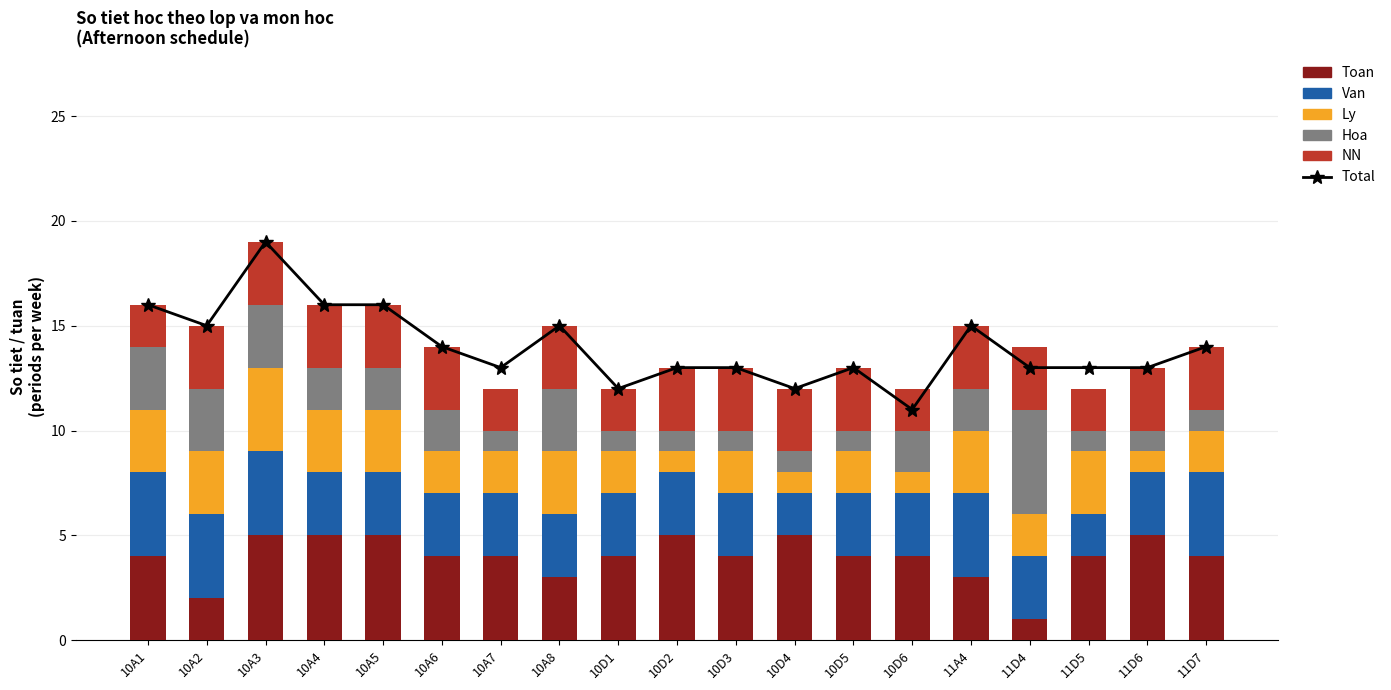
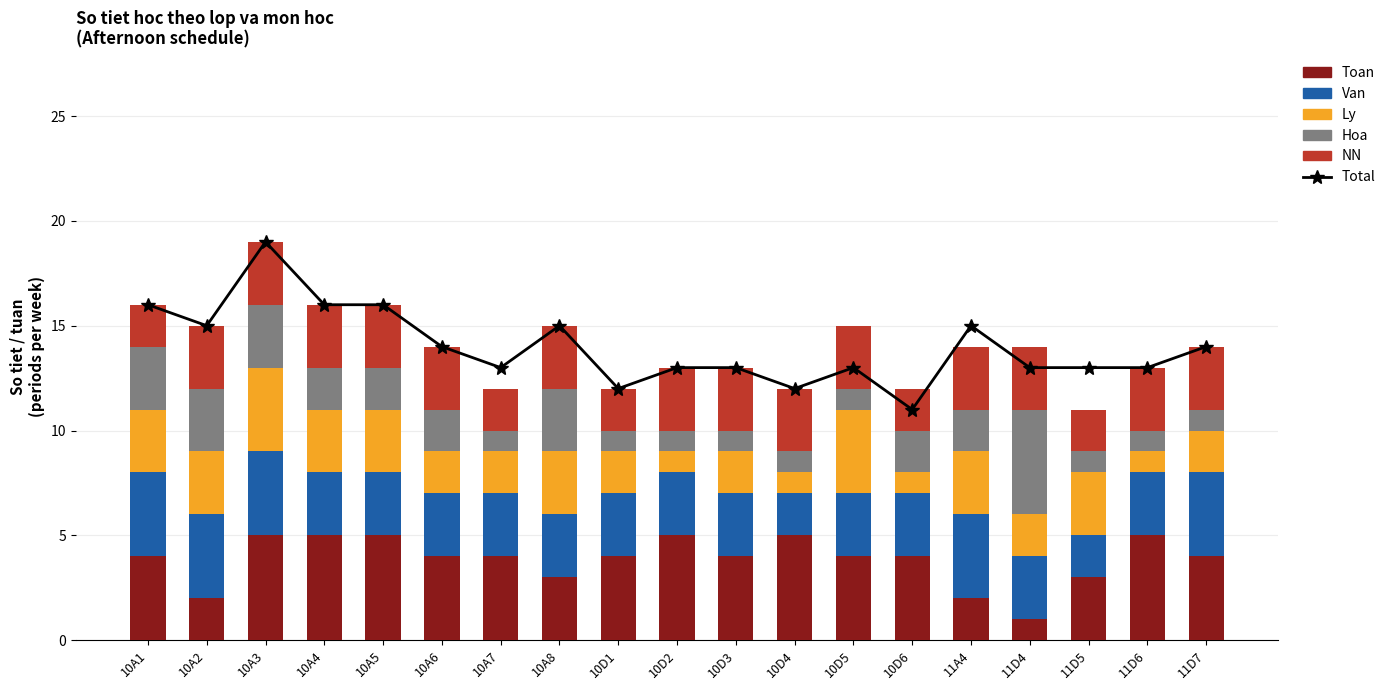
  {
    "Total": {
      "10A1": 16,
      "10A2": 15,
      "10A3": 19,
      "10A4": 16,
      "10A5": 16,
      "10A6": 14,
      "10A7": 13,
      "10A8": 15,
      "10D1": 12,
      "10D2": 13,
      "10D3": 13,
      "10D4": 12,
      "10D5": 13,
      "10D6": 11,
      "11A4": 15,
      "11D4": 13,
      "11D5": 13,
      "11D6": 13,
      "11D7": 14
    },
    "Toan": {
      "10A1": 4,
      "10A2": 2,
      "10A3": 5,
      "10A4": 5,
      "10A5": 5,
      "10A6": 4,
      "10A7": 4,
      "10A8": 3,
      "10D1": 4,
      "10D2": 5,
      "10D3": 4,
      "10D4": 5,
      "10D5": 4,
      "10D6": 4,
-     "11A4": 3,
+     "11A4": 2,
      "11D4": 1,
-     "11D5": 4,
+     "11D5": 3,
      "11D6": 5,
      "11D7": 4
    },
    "Van": {
      "10A1": 4,
      "10A2": 4,
      "10A3": 4,
      "10A4": 3,
      "10A5": 3,
      "10A6": 3,
      "10A7": 3,
      "10A8": 3,
      "10D1": 3,
      "10D2": 3,
      "10D3": 3,
      "10D4": 2,
      "10D5": 3,
      "10D6": 3,
      "11A4": 4,
      "11D4": 3,
      "11D5": 2,
      "11D6": 3,
      "11D7": 4
    },
    "Ly": {
      "10A1": 3,
      "10A2": 3,
      "10A3": 4,
      "10A4": 3,
      "10A5": 3,
      "10A6": 2,
      "10A7": 2,
      "10A8": 3,
      "10D1": 2,
      "10D2": 1,
      "10D3": 2,
      "10D4": 1,
-     "10D5": 2,
+     "10D5": 4,
      "10D6": 1,
      "11A4": 3,
      "11D4": 2,
      "11D5": 3,
      "11D6": 1,
      "11D7": 2
    },
    "Hoa": {
      "10A1": 3,
      "10A2": 3,
      "10A3": 3,
      "10A4": 2,
      "10A5": 2,
      "10A6": 2,
      "10A7": 1,
      "10A8": 3,
      "10D1": 1,
      "10D2": 1,
      "10D3": 1,
      "10D4": 1,
      "10D5": 1,
      "10D6": 2,
      "11A4": 2,
      "11D4": 5,
      "11D5": 1,
      "11D6": 1,
      "11D7": 1
    }
  }
